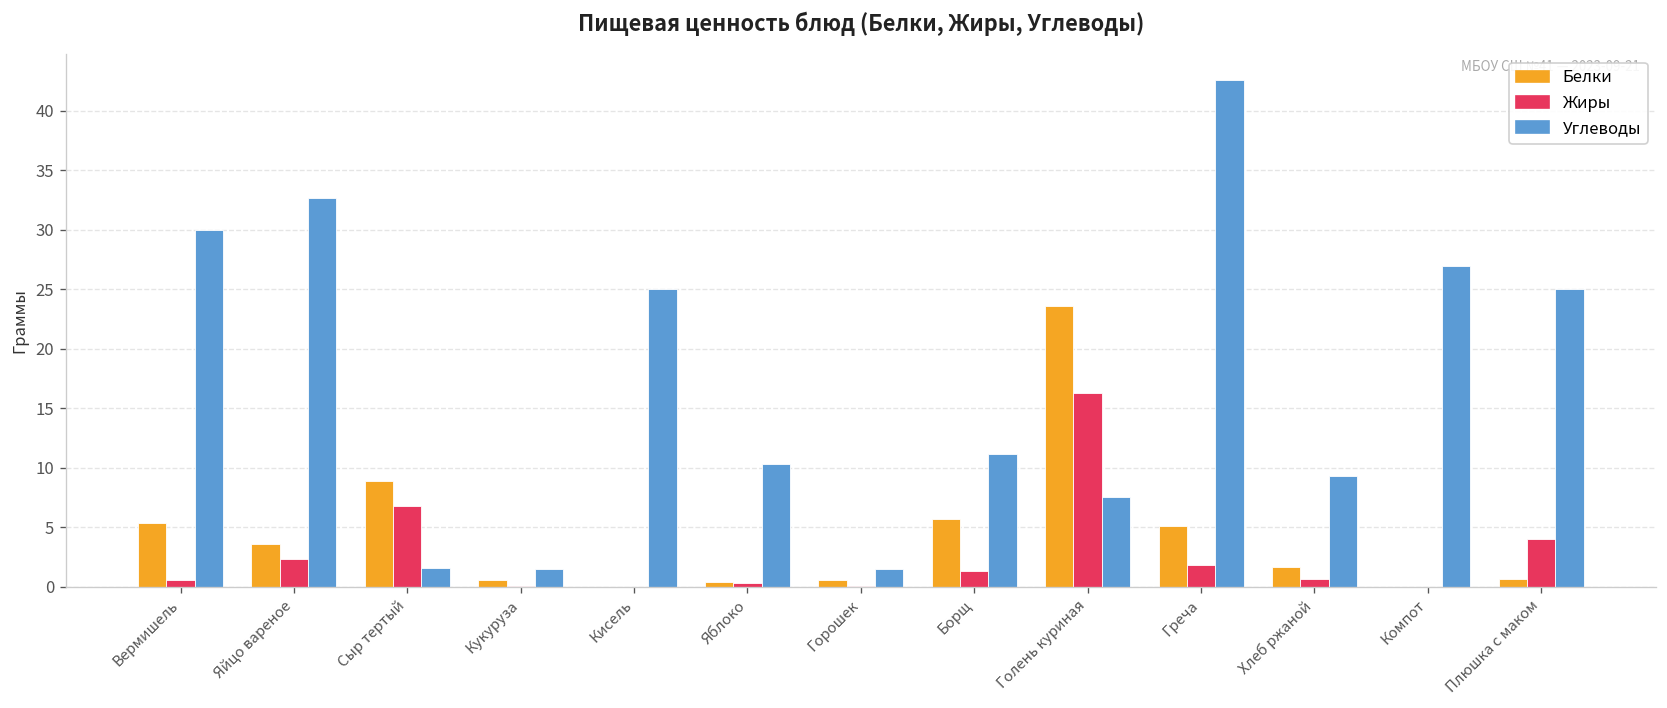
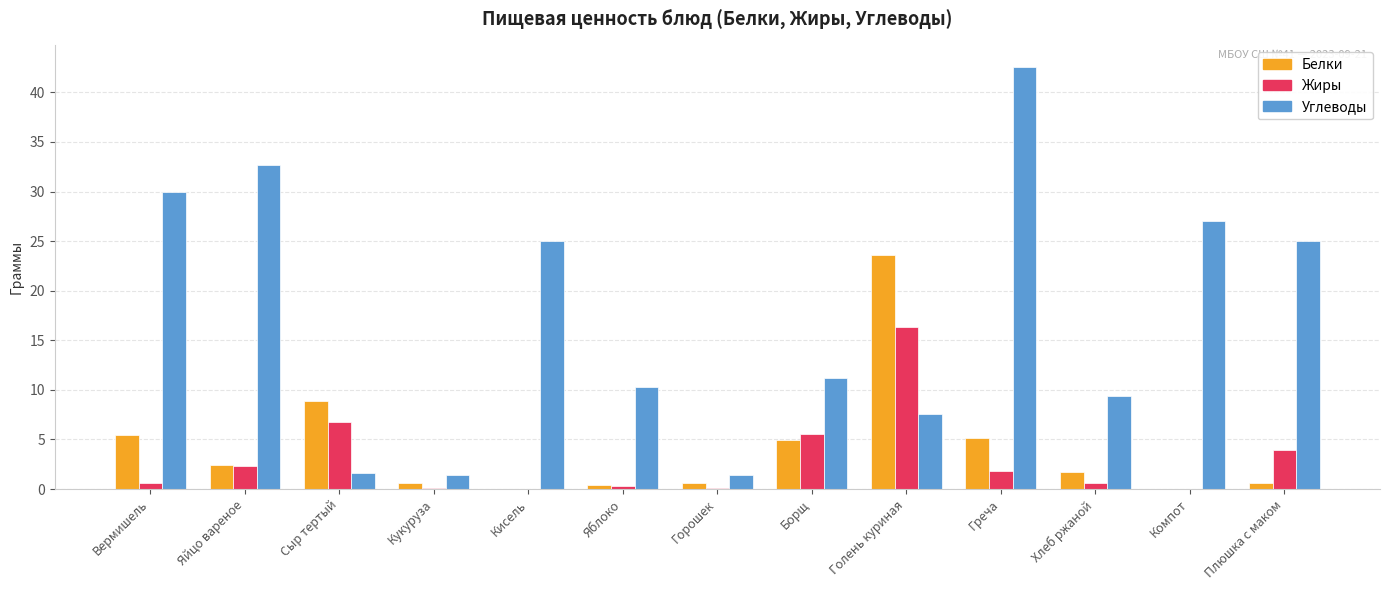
  {
    "Белки": {
      "Вермишель": 5,
-     "Яйцо вареное": 4,
+     "Яйцо вареное": 2,
      "Сыр тертый": 9,
      "Кукуруза": 1,
      "Кисель": 0,
      "Яблоко": 0,
      "Горошек": 1,
-     "Борщ": 6,
+     "Борщ": 5,
      "Голень куриная": 24,
      "Греча": 5,
      "Хлеб ржаной": 2,
      "Компот": 0,
      "Плюшка с маком": 1
    },
    "Жиры": {
      "Вермишель": 1,
      "Яйцо вареное": 2,
      "Сыр тертый": 7,
      "Кисель": 0,
      "Яблоко": 0,
-     "Борщ": 1,
+     "Борщ": 6,
      "Голень куриная": 16,
      "Греча": 2,
      "Хлеб ржаной": 1,
      "Компот": 0,
      "Плюшка с маком": 4
    },
    "Углеводы": {
      "Вермишель": 30,
      "Яйцо вареное": 33,
      "Сыр тертый": 2,
      "Кукуруза": 1,
      "Кисель": 25,
      "Яблоко": 10,
      "Горошек": 1,
      "Борщ": 11,
      "Голень куриная": 8,
      "Греча": 43,
      "Хлеб ржаной": 9,
      "Компот": 27,
      "Плюшка с маком": 25
    }
  }
